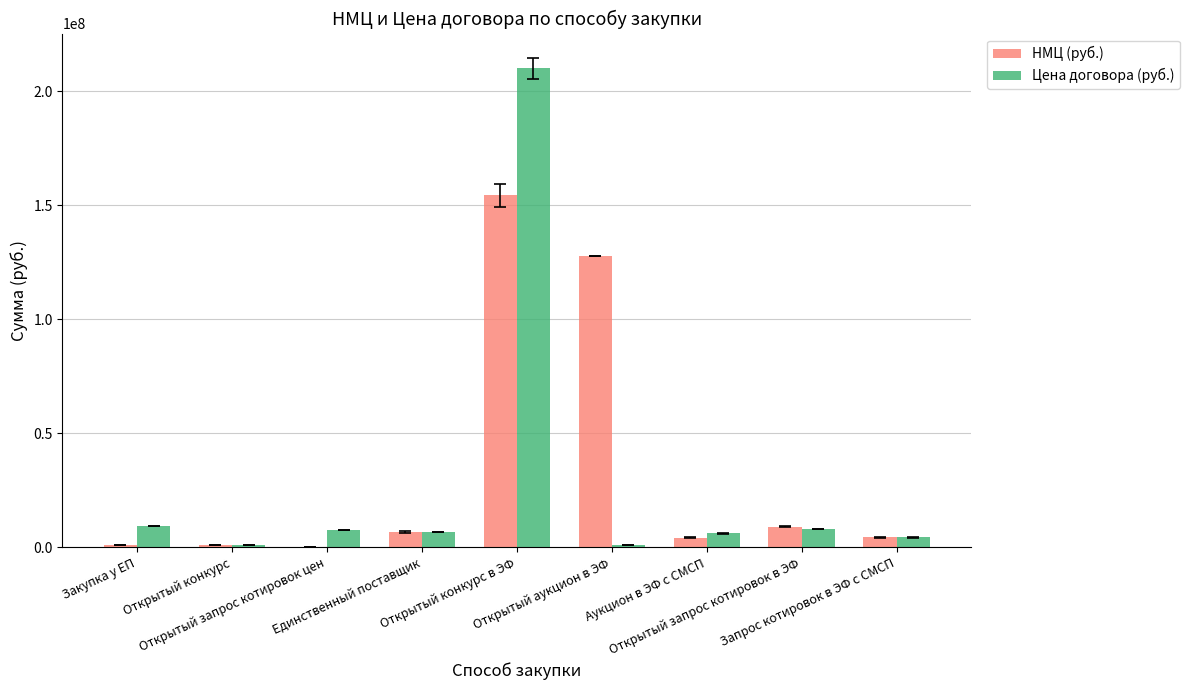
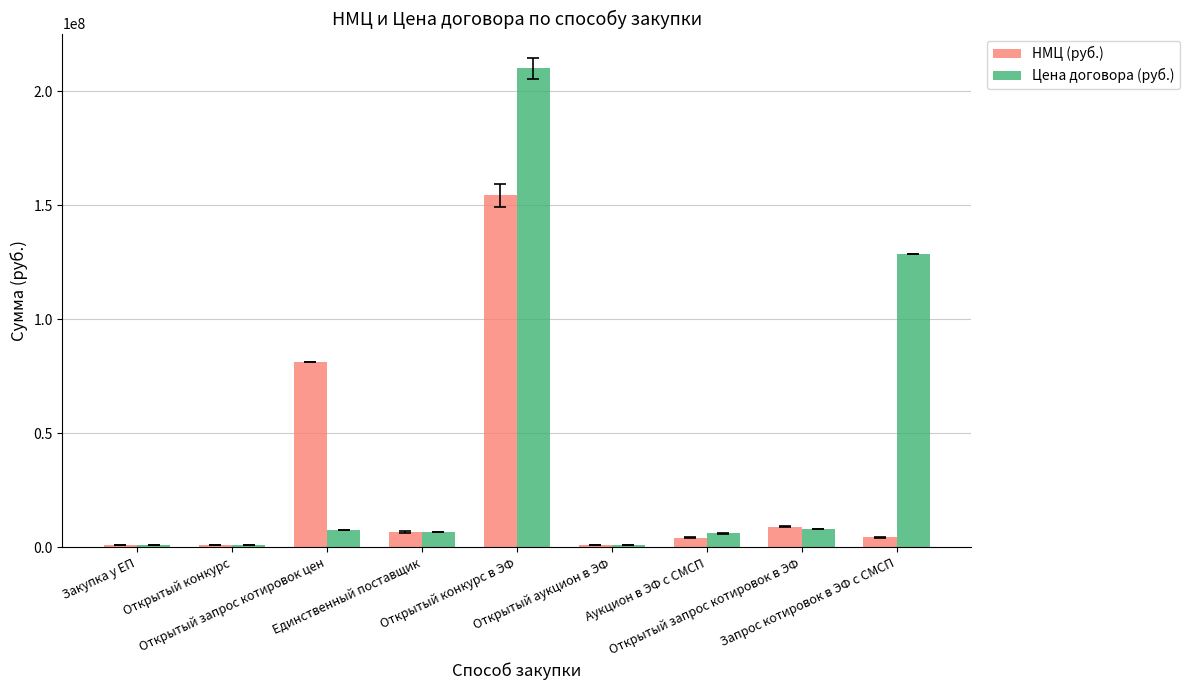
  {
    "НМЦ (руб.)": {
      "Закупка у ЕП": 1000000,
      "Открытый конкурс": 1000000,
-     "Открытый запрос котировок цен": 0,
+     "Открытый запрос котировок цен": 81000000,
      "Единственный поставщик": 7000000,
      "Открытый конкурс в ЭФ": 154000000,
-     "Открытый аукцион в ЭФ": 128000000,
+     "Открытый аукцион в ЭФ": 1000000,
      "Аукцион в ЭФ с СМСП": 4000000,
      "Открытый запрос котировок в ЭФ": 9000000,
      "Запрос котировок в ЭФ с СМСП": 4000000
    },
    "Цена договора (руб.)": {
-     "Закупка у ЕП": 9000000,
+     "Закупка у ЕП": 1000000,
      "Открытый конкурс": 1000000,
      "Открытый запрос котировок цен": 7000000,
      "Единственный поставщик": 7000000,
      "Открытый конкурс в ЭФ": 210000000,
      "Аукцион в ЭФ с СМСП": 6000000,
      "Открытый запрос котировок в ЭФ": 8000000,
-     "Запрос котировок в ЭФ с СМСП": 4000000
+     "Запрос котировок в ЭФ с СМСП": 128000000
    }
  }
